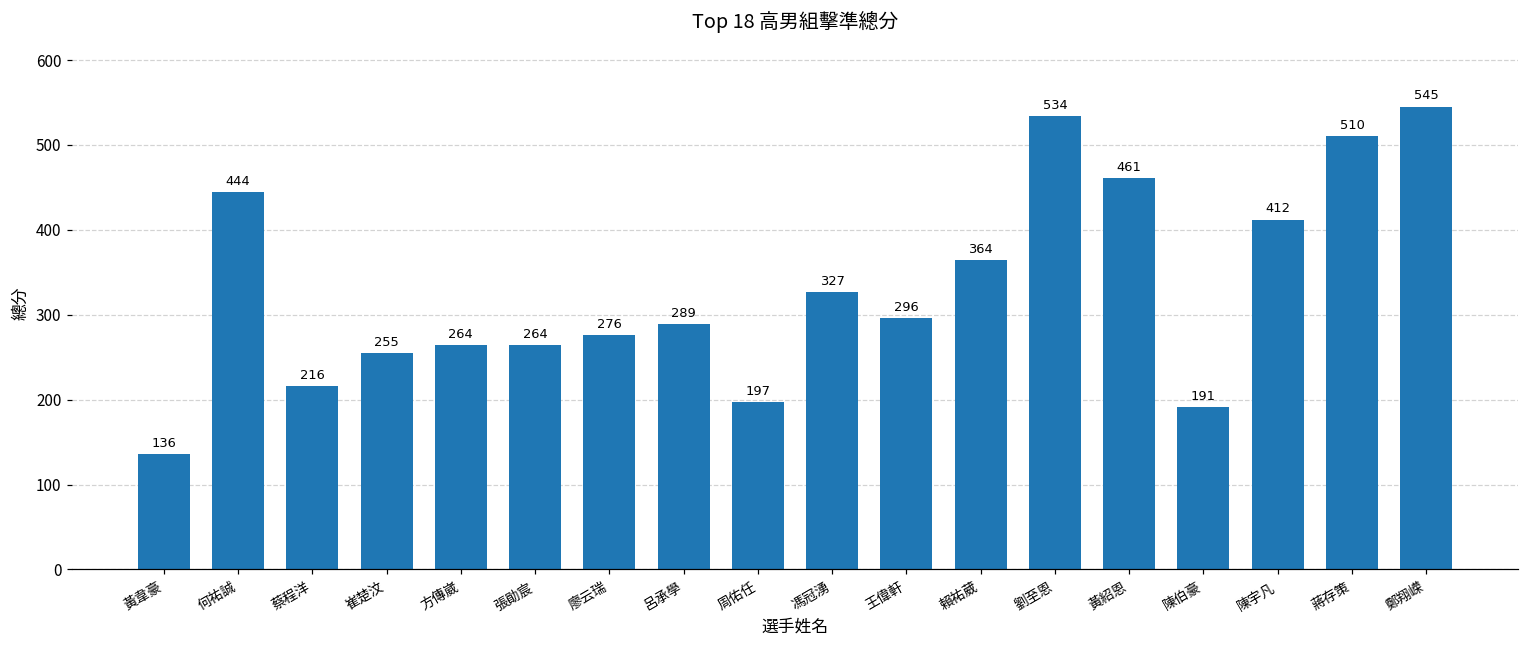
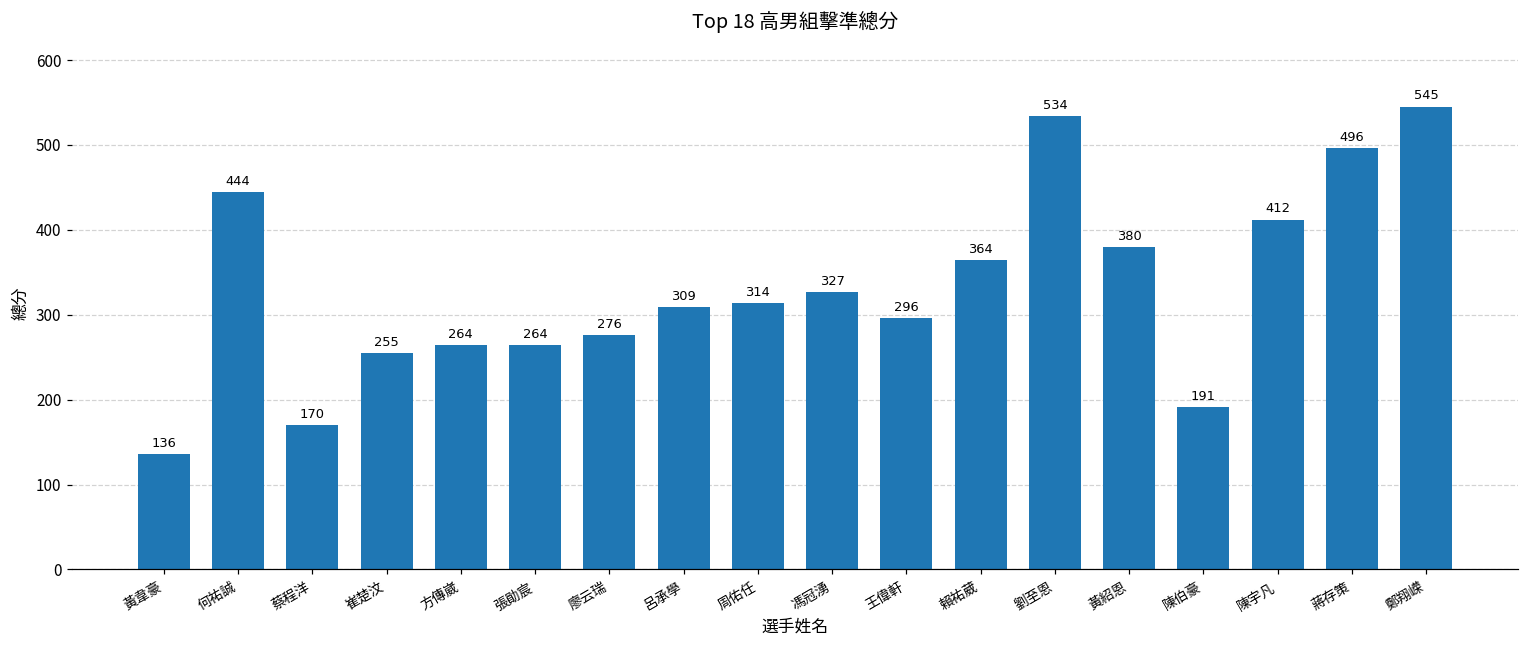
  {
    "黃韋豪": 136,
    "何祐誠": 444,
-   "蔡程洋": 216,
+   "蔡程洋": 170,
    "崔楚汶": 255,
    "方傳崴": 264,
    "張勛宸": 264,
    "廖云瑞": 276,
-   "呂承學": 289,
-   "周佑任": 197,
+   "呂承學": 309,
+   "周佑任": 314,
    "馮冠湧": 327,
    "王偉軒": 296,
    "賴祐葳": 364,
    "劉至恩": 534,
-   "黃紹恩": 461,
+   "黃紹恩": 380,
    "陳伯豪": 191,
    "陳宇凡": 412,
-   "蔣存策": 510,
+   "蔣存策": 496,
    "鄭翔嵘": 545
  }
